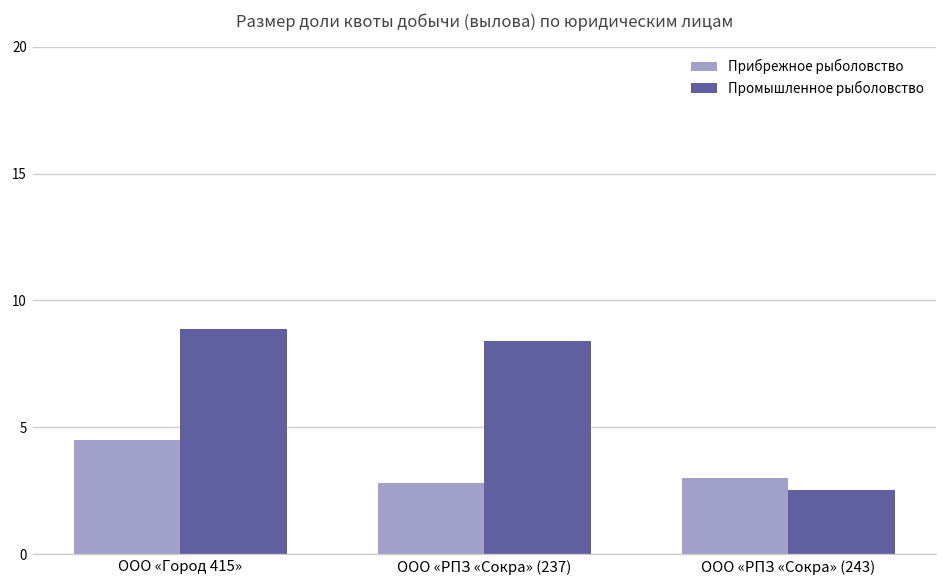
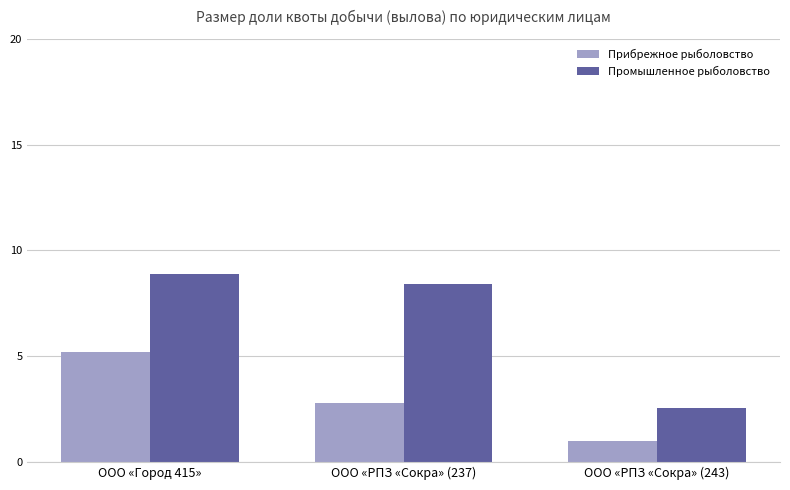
  {
    "Прибрежное рыболовство": {
-     "ООО «Город 415»": 4.5,
+     "ООО «Город 415»": 5.2,
      "ООО «РПЗ «Сокра» (237)": 2.8,
-     "ООО «РПЗ «Сокра» (243)": 3
+     "ООО «РПЗ «Сокра» (243)": 1
    },
    "Промышленное рыболовство": {
      "ООО «Город 415»": 8.9,
      "ООО «РПЗ «Сокра» (237)": 8.4,
      "ООО «РПЗ «Сокра» (243)": 2.5
    }
  }
